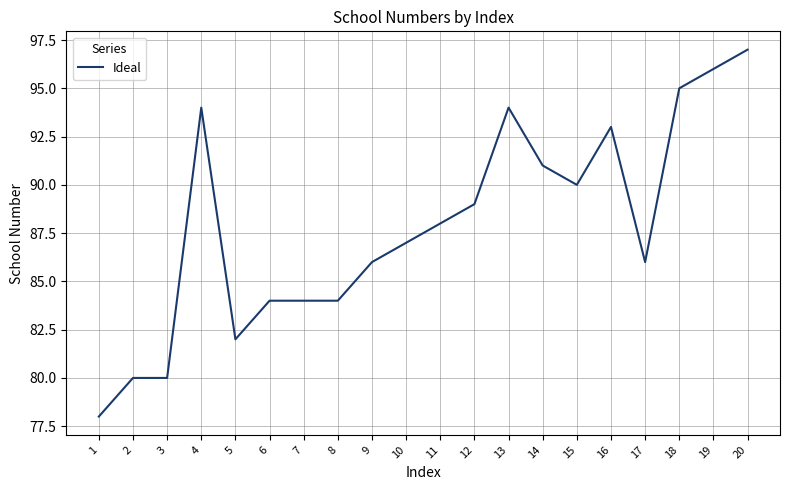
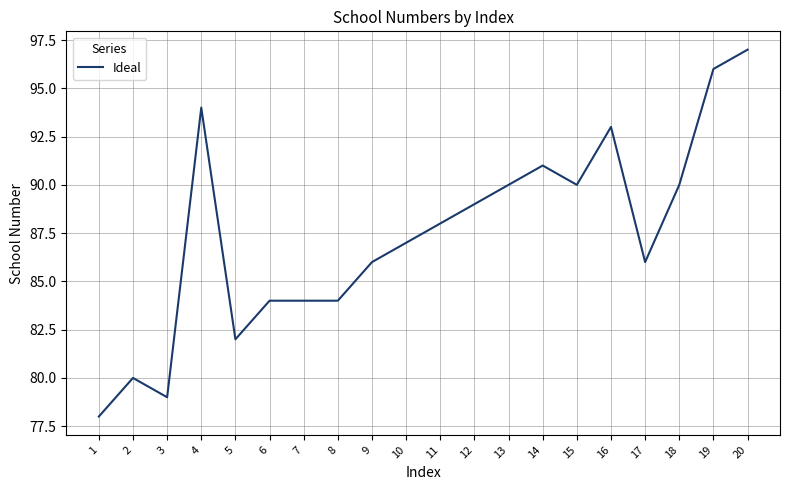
  {
    "1": 78,
    "2": 80,
-   "3": 80,
+   "3": 79,
    "4": 94,
    "5": 82,
    "6": 84,
    "7": 84,
    "8": 84,
    "9": 86,
    "10": 87,
    "11": 88,
    "12": 89,
-   "13": 94,
+   "13": 90,
    "14": 91,
    "15": 90,
    "16": 93,
    "17": 86,
-   "18": 95,
+   "18": 90,
    "19": 96,
    "20": 97
  }
